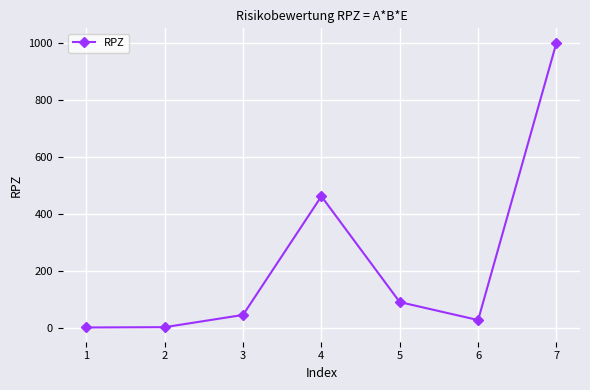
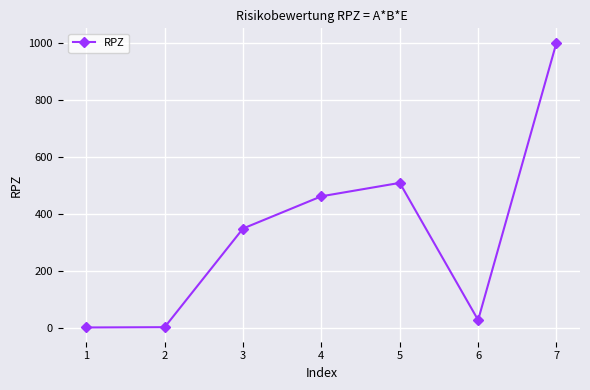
  {
    "1": 0,
    "2": 0,
-   "3": 50,
+   "3": 350,
    "4": 460,
-   "5": 90,
+   "5": 510,
    "6": 30,
    "7": 1000
  }
